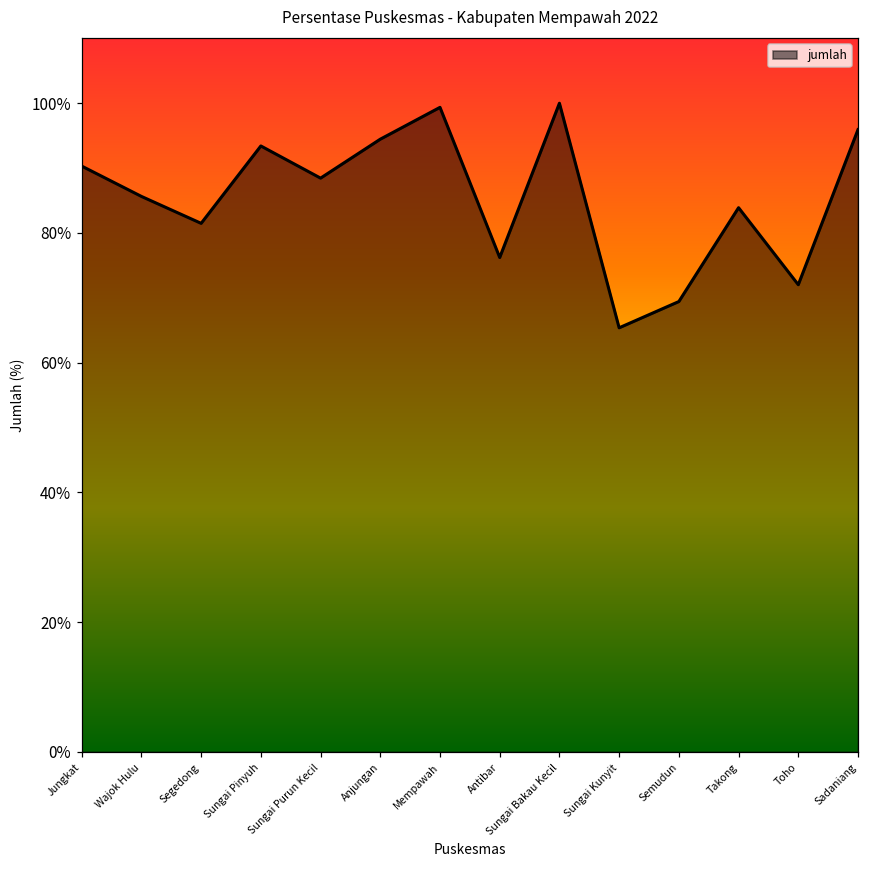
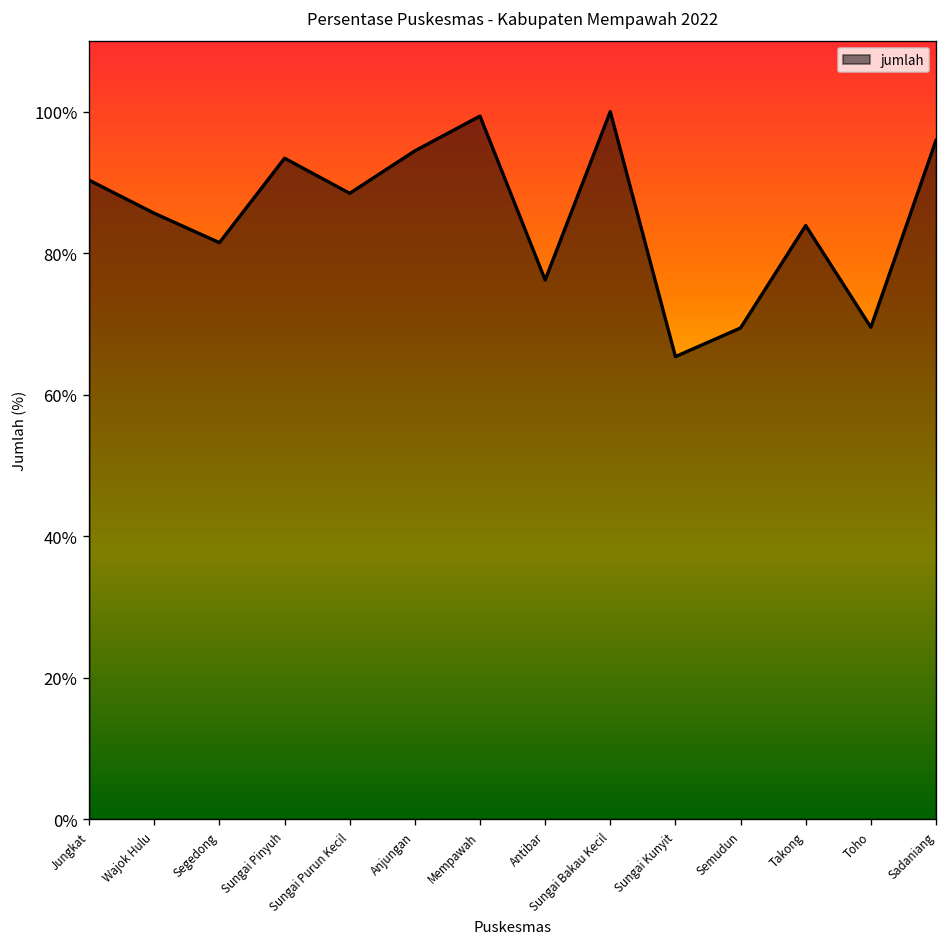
  {
    "Jungkat": "90%",
    "Wajok Hulu": "86%",
    "Segedong": "81%",
    "Sungai Pinyuh": "93%",
    "Sungai Purun Kecil": "88%",
    "Anjungan": "94%",
    "Mempawah": "99%",
    "Antibar": "76%",
    "Sungai Bakau Kecil": "100%",
    "Sungai Kunyit": "65%",
    "Semudun": "69%",
    "Takong": "84%",
-   "Toho": "72%",
+   "Toho": "70%",
    "Sadaniang": "96%"
  }
